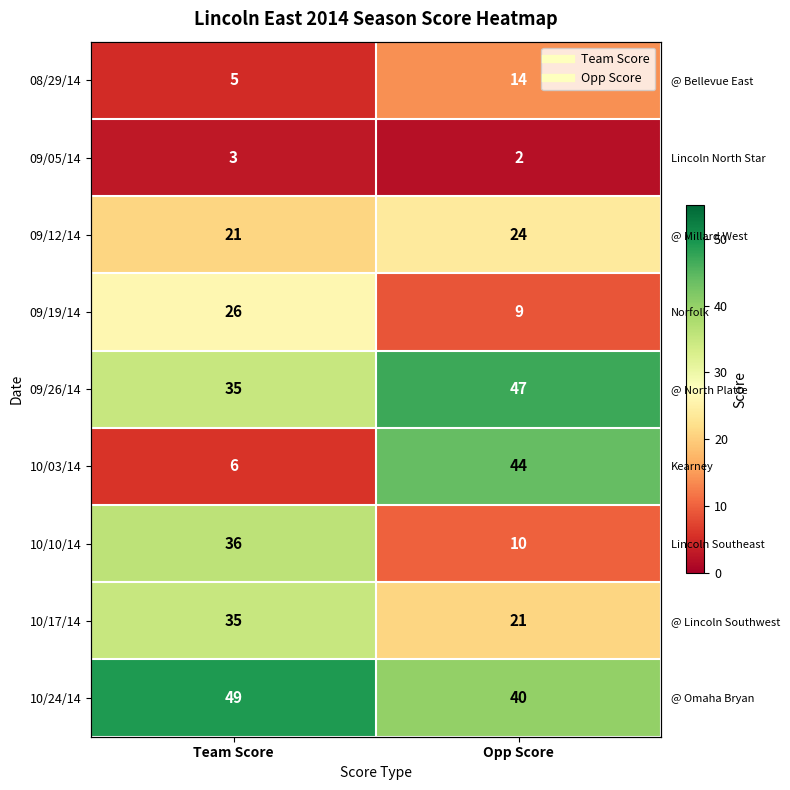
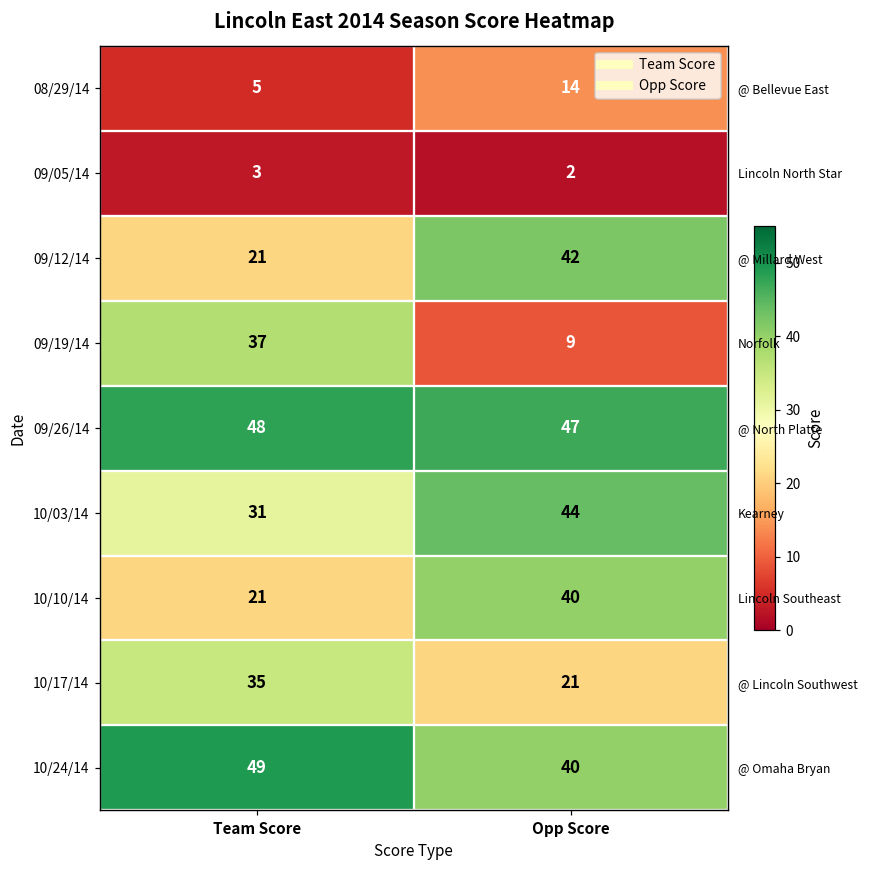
  {
    "08/29/14": {
      "Team Score": 5,
      "Opp Score": 14
    },
    "09/05/14": {
      "Team Score": 3,
      "Opp Score": 2
    },
    "09/12/14": {
      "Team Score": 21,
-     "Opp Score": 24
+     "Opp Score": 42
    },
    "09/19/14": {
-     "Team Score": 26,
+     "Team Score": 37,
      "Opp Score": 9
    },
    "09/26/14": {
-     "Team Score": 35,
+     "Team Score": 48,
      "Opp Score": 47
    },
    "10/03/14": {
-     "Team Score": 6,
+     "Team Score": 31,
      "Opp Score": 44
    },
    "10/10/14": {
-     "Team Score": 36,
-     "Opp Score": 10
+     "Team Score": 21,
+     "Opp Score": 40
    },
    "10/17/14": {
      "Team Score": 35,
      "Opp Score": 21
    },
    "10/24/14": {
      "Team Score": 49,
      "Opp Score": 40
    }
  }
